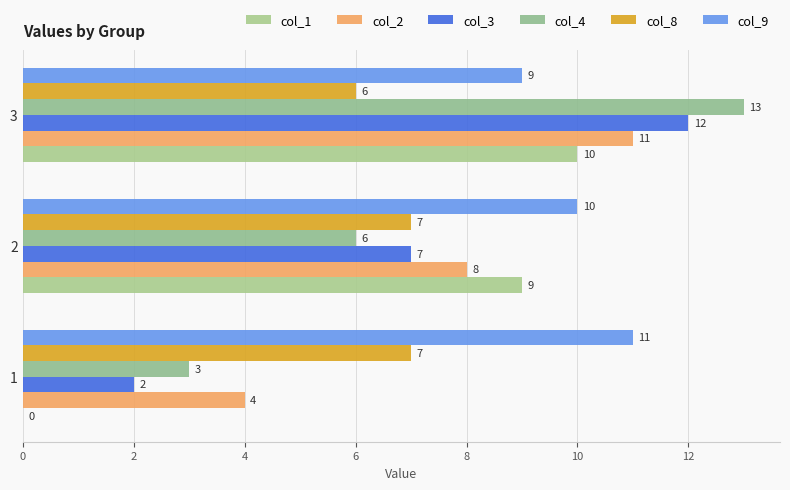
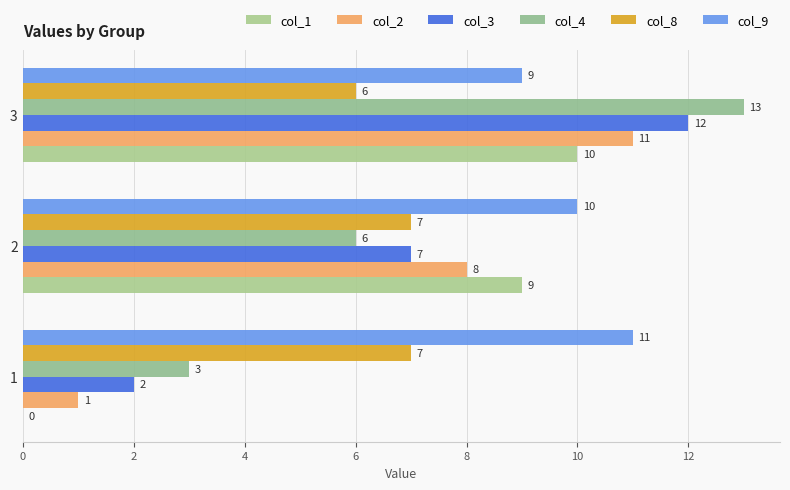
  {
    "col_2": {
      "3": 11,
      "2": 8,
-     "1": 4
+     "1": 1
    },
    "col_8": {
      "3": 6,
      "2": 7,
      "1": 7
    }
  }
